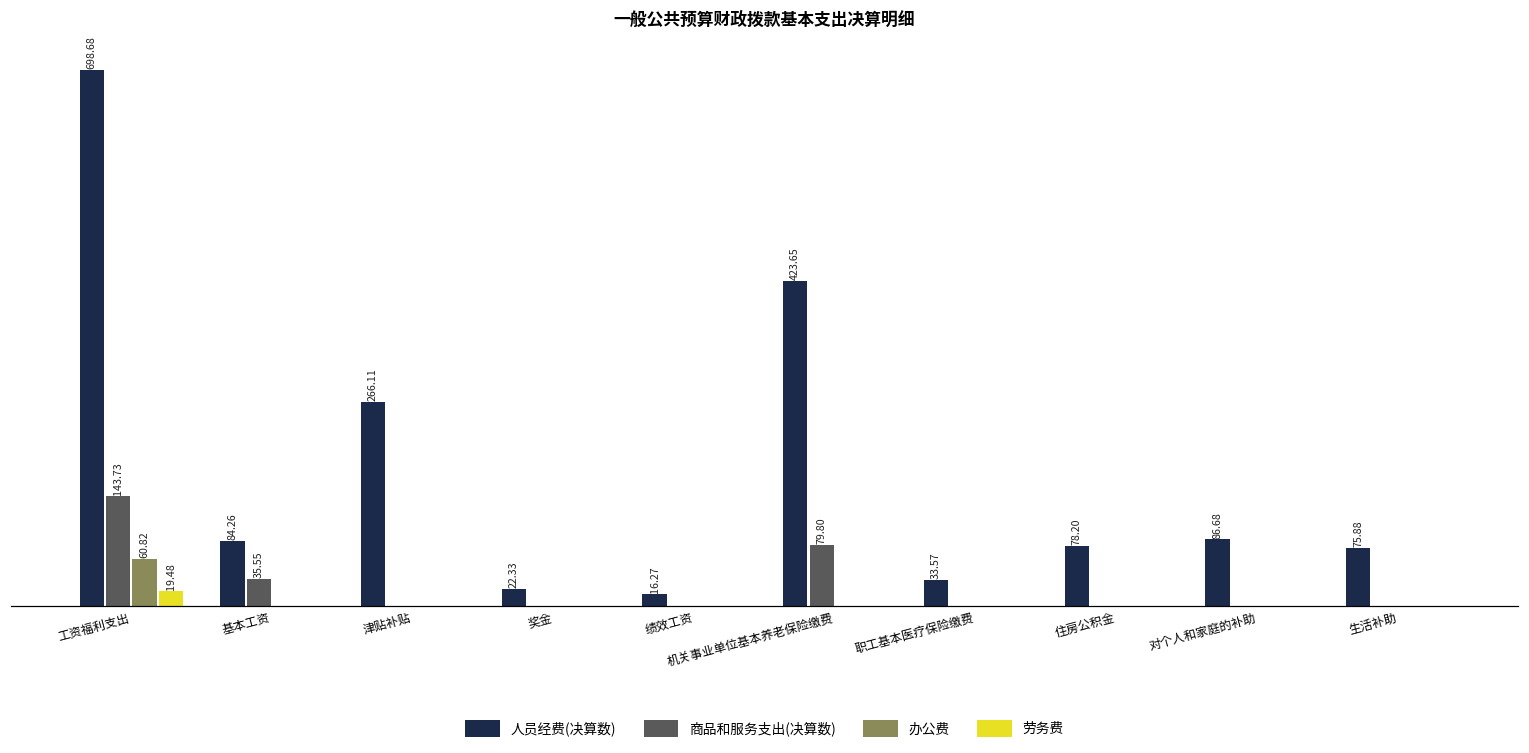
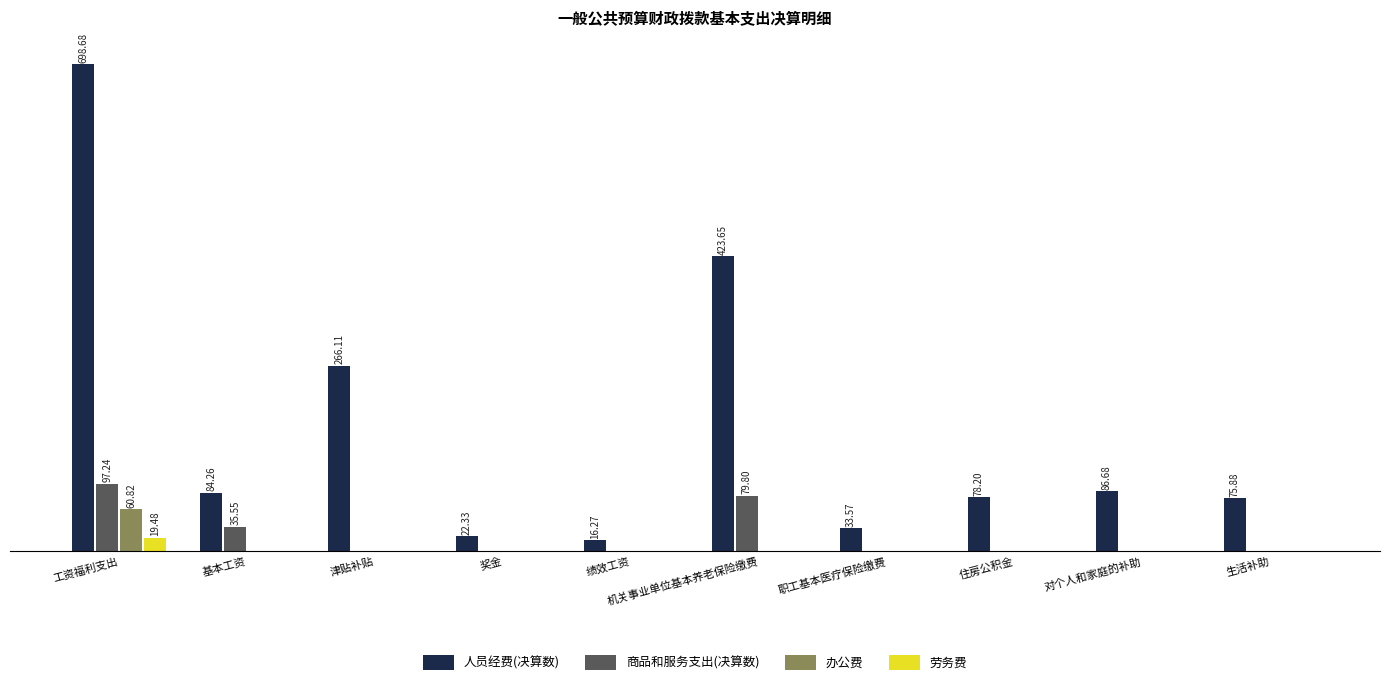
  {
    "人员经费(决算数)": {
      "工资福利支出": 698.68,
      "基本工资": 84.26,
      "津贴补贴": 266.11,
      "奖金": 22.33,
      "绩效工资": 16.27,
      "机关事业单位基本养老保险缴费": 423.65,
      "职工基本医疗保险缴费": 33.57,
      "住房公积金": 78.20,
      "对个人和家庭的补助": 86.68,
      "生活补助": 75.88
    },
    "商品和服务支出(决算数)": {
-     "工资福利支出": 143.73,
+     "工资福利支出": 97.24,
      "基本工资": 35.55,
      "机关事业单位基本养老保险缴费": 79.80
    },
    "办公费": {
      "工资福利支出": 60.82
    },
    "劳务费": {
      "工资福利支出": 19.48
    }
  }
